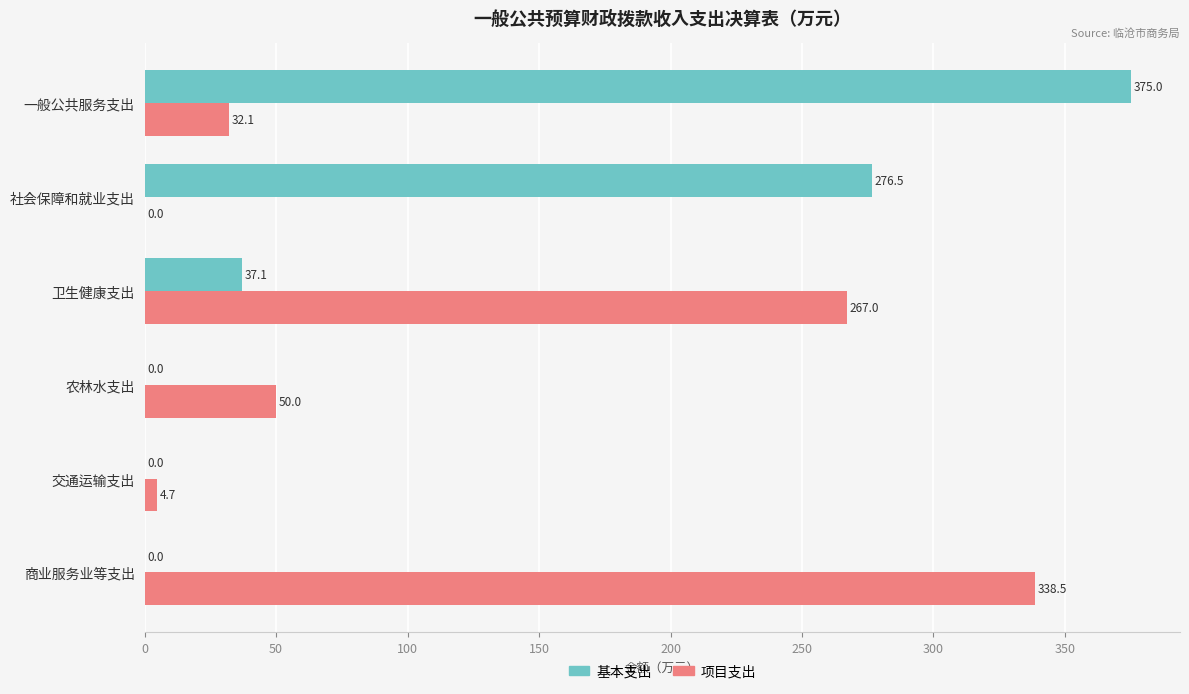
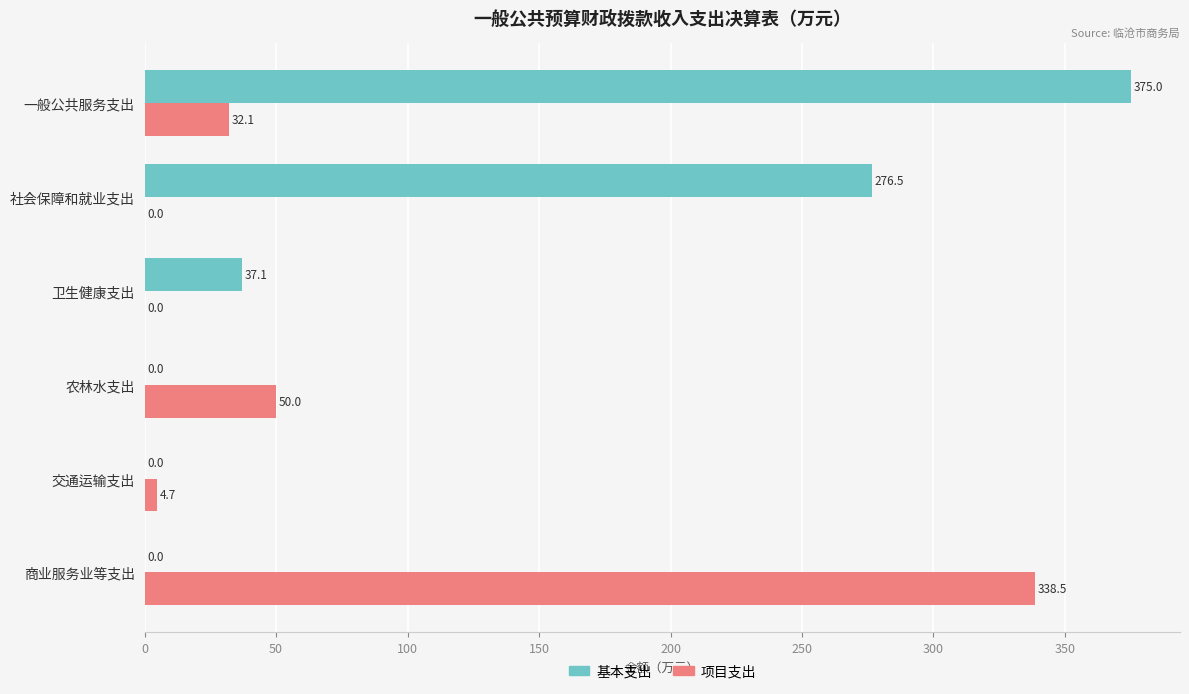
  {
    "基本支出": {
      "一般公共服务支出": 375.0,
      "社会保障和就业支出": 276.5,
      "卫生健康支出": 37.1,
      "农林水支出": 0.0,
      "交通运输支出": 0.0,
      "商业服务业等支出": 0.0
    },
    "项目支出": {
      "一般公共服务支出": 32.1,
      "社会保障和就业支出": 0.0,
-     "卫生健康支出": 267.0,
+     "卫生健康支出": 0.0,
      "农林水支出": 50.0,
      "交通运输支出": 4.7,
      "商业服务业等支出": 338.5
    }
  }
